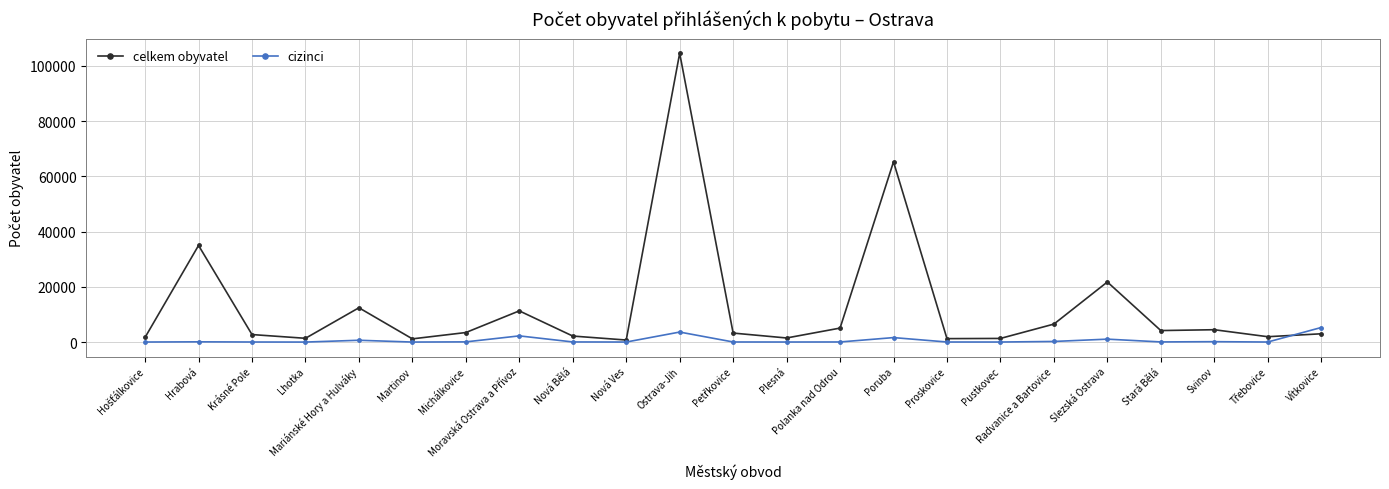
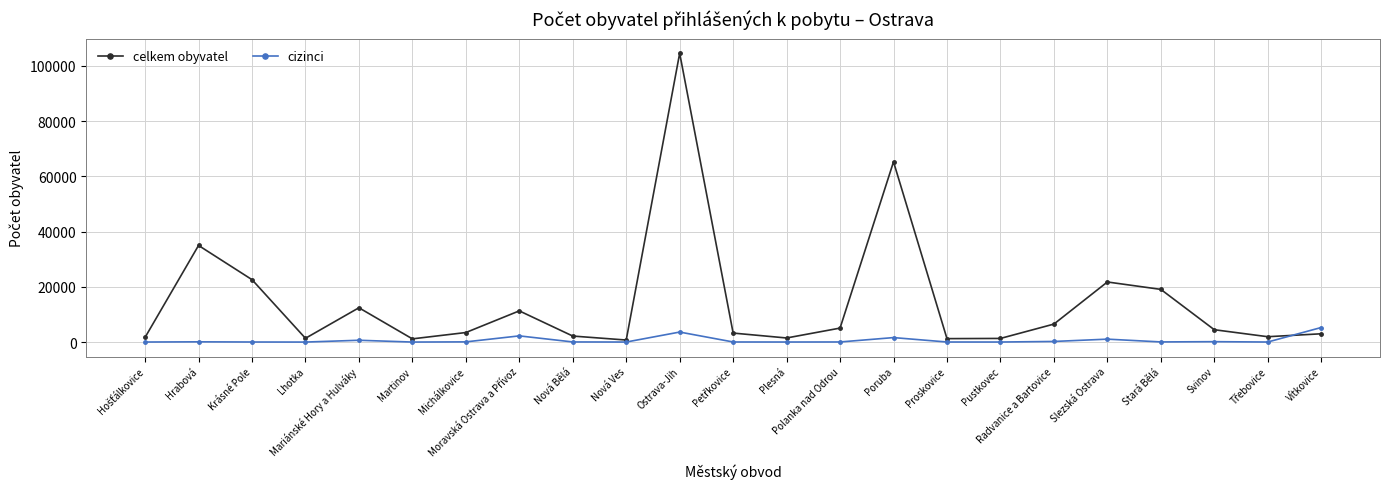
  {
    "celkem obyvatel": {
      "Hošťálkovice": 2000,
      "Hrabová": 35000,
-     "Krásné Pole": 3000,
+     "Krásné Pole": 23000,
      "Lhotka": 1000,
      "Mariánské Hory a Hulváky": 12000,
      "Martinov": 1000,
      "Michálkovice": 3000,
      "Moravská Ostrava a Přívoz": 11000,
      "Nová Bělá": 2000,
      "Ostrava-Jih": 105000,
      "Petřkovice": 3000,
      "Plesná": 1000,
      "Polanka nad Odrou": 5000,
      "Poruba": 65000,
      "Proskovice": 1000,
      "Pustkovec": 1000,
      "Radvanice a Bartovice": 7000,
      "Slezská Ostrava": 22000,
-     "Stará Bělá": 4000,
+     "Stará Bělá": 19000,
      "Svinov": 4000,
      "Třebovice": 2000,
      "Vítkovice": 3000
    },
    "cizinci": {
      "Hošťálkovice": 0,
      "Hrabová": 0,
      "Krásné Pole": 0,
      "Lhotka": 0,
      "Mariánské Hory a Hulváky": 1000,
      "Martinov": 0,
      "Michálkovice": 0,
      "Moravská Ostrava a Přívoz": 2000,
      "Nová Bělá": 0,
      "Ostrava-Jih": 4000,
      "Petřkovice": 0,
      "Plesná": 0,
      "Polanka nad Odrou": 0,
      "Poruba": 2000,
      "Proskovice": 0,
      "Pustkovec": 0,
      "Radvanice a Bartovice": 0,
      "Slezská Ostrava": 1000,
      "Stará Bělá": 0,
      "Svinov": 0,
      "Třebovice": 0,
      "Vítkovice": 5000
    }
  }
